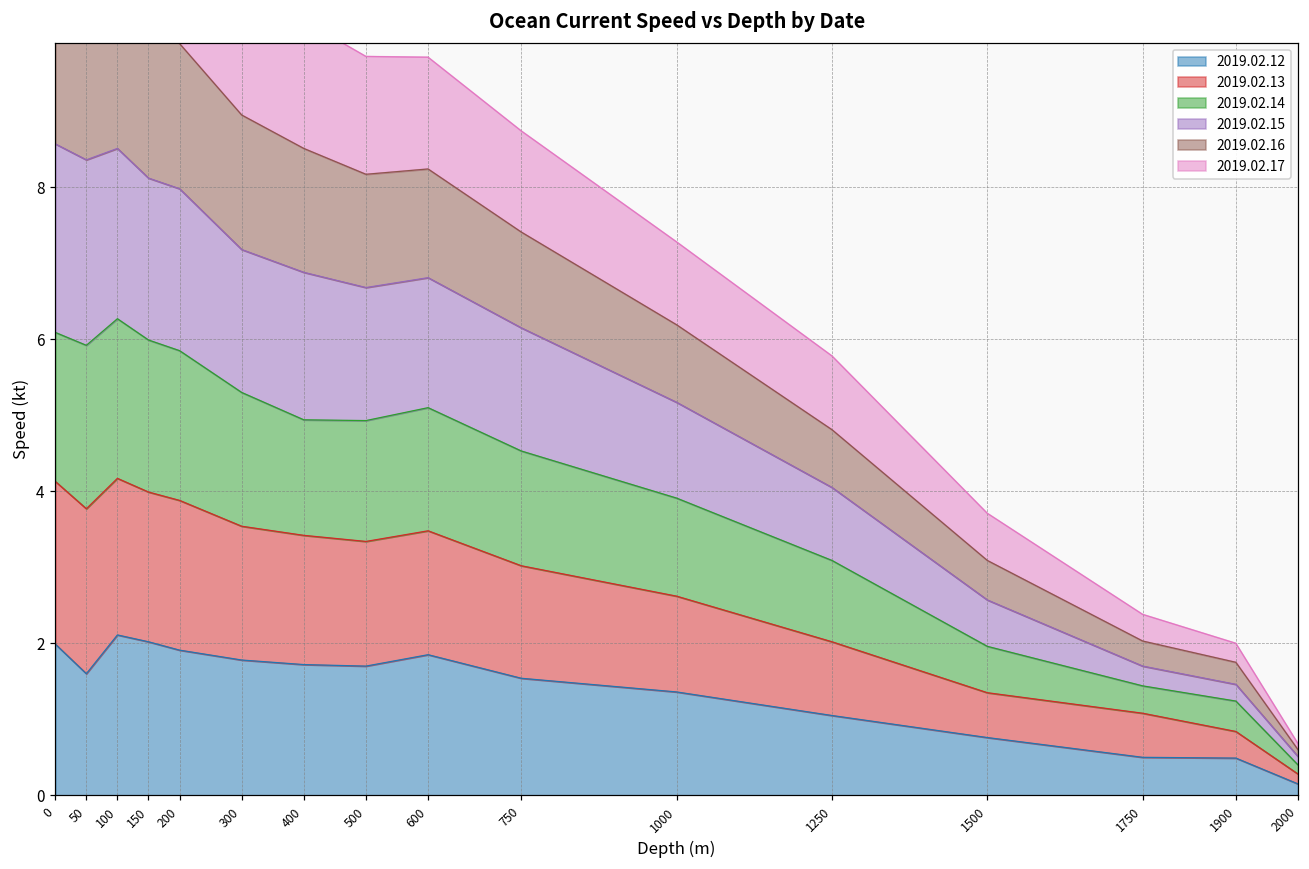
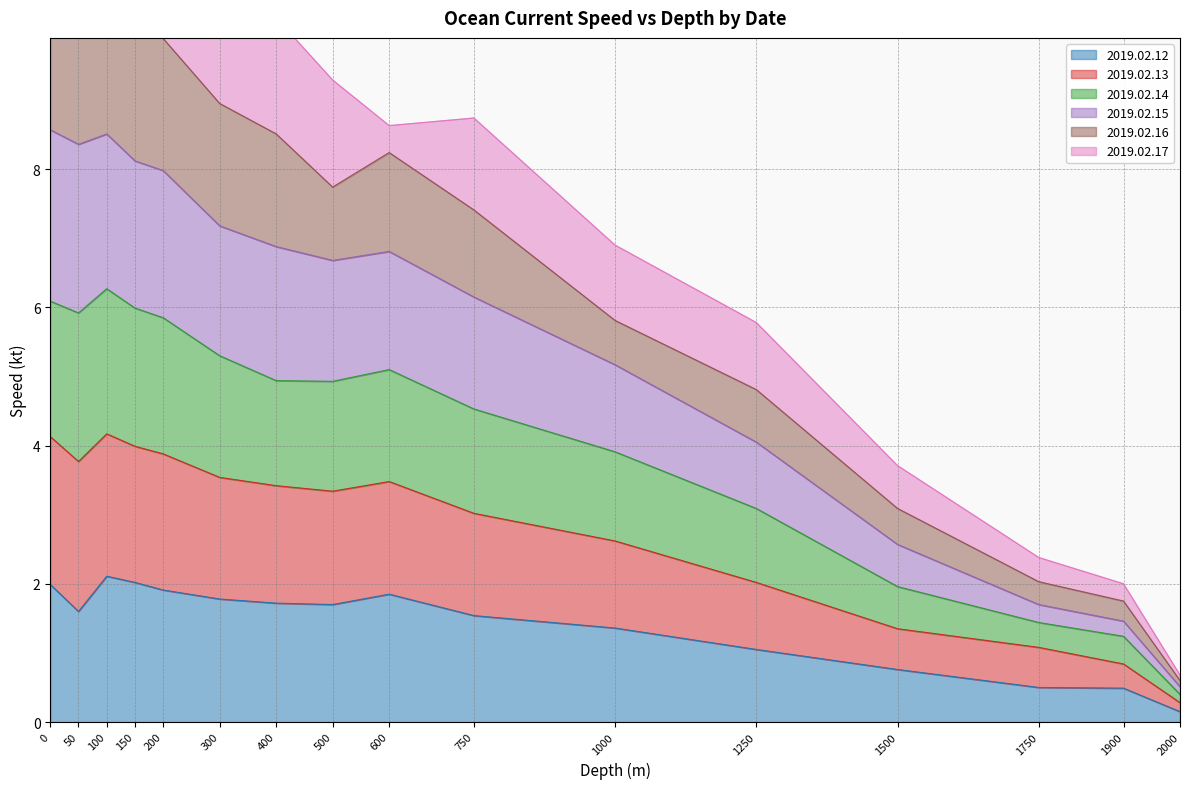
  {
    "2019.02.12": {
      "0": 2.0,
      "50": 1.6,
      "100": 2.1,
      "150": 2.0,
      "200": 1.9,
      "300": 1.8,
      "400": 1.7,
      "500": 1.7,
      "600": 1.9,
      "750": 1.5,
      "1000": 1.4,
      "1250": 1.1,
      "1500": 0.8,
      "1750": 0.5,
      "1900": 0.5,
      "2000": 0.2
    },
    "2019.02.13": {
      "0": 2.1,
      "50": 2.2,
      "100": 2.1,
      "150": 2.0,
      "200": 2.0,
      "300": 1.8,
      "400": 1.7,
      "500": 1.6,
      "600": 1.6,
      "750": 1.5,
      "1000": 1.3,
      "1250": 1.0,
      "1500": 0.6,
      "1750": 0.6,
      "1900": 0.4,
      "2000": 0.1
    },
    "2019.02.14": {
      "0": 2.0,
      "50": 2.2,
      "100": 2.1,
      "150": 2.0,
      "200": 2.0,
      "300": 1.8,
      "400": 1.5,
      "500": 1.6,
      "600": 1.6,
      "750": 1.5,
      "1000": 1.3,
      "1250": 1.1,
      "1500": 0.6,
      "1750": 0.4,
      "1900": 0.4,
      "2000": 0.1
    },
    "2019.02.15": {
      "0": 2.5,
      "50": 2.4,
      "100": 2.2,
      "150": 2.1,
      "200": 2.1,
      "300": 1.9,
      "400": 1.9,
      "500": 1.8,
      "600": 1.7,
      "750": 1.6,
      "1000": 1.3,
      "1250": 1.0,
      "1500": 0.6,
      "1750": 0.3,
      "1900": 0.2,
      "2000": 0.1
    },
    "2019.02.16": {
      "200": 1.9,
      "300": 1.8,
      "400": 1.6,
-     "500": 1.5,
+     "500": 1.1,
      "600": 1.4,
      "750": 1.3,
-     "1000": 1.0,
+     "1000": 0.6,
      "1250": 0.8,
      "1500": 0.5,
      "1750": 0.3,
      "1900": 0.3,
      "2000": 0.1
    },
    "2019.02.17": {
      "500": 1.6,
-     "600": 1.5,
+     "600": 0.4,
      "750": 1.3,
      "1000": 1.1,
      "1250": 1.0,
      "1500": 0.6,
      "1750": 0.4,
      "1900": 0.3,
      "2000": 0.1
    }
  }
